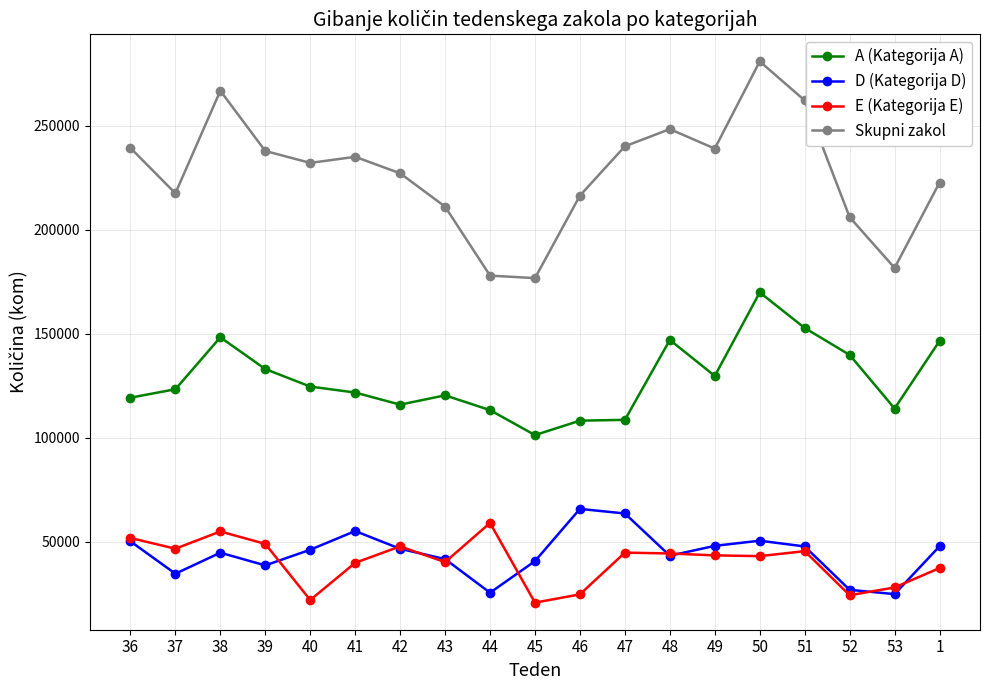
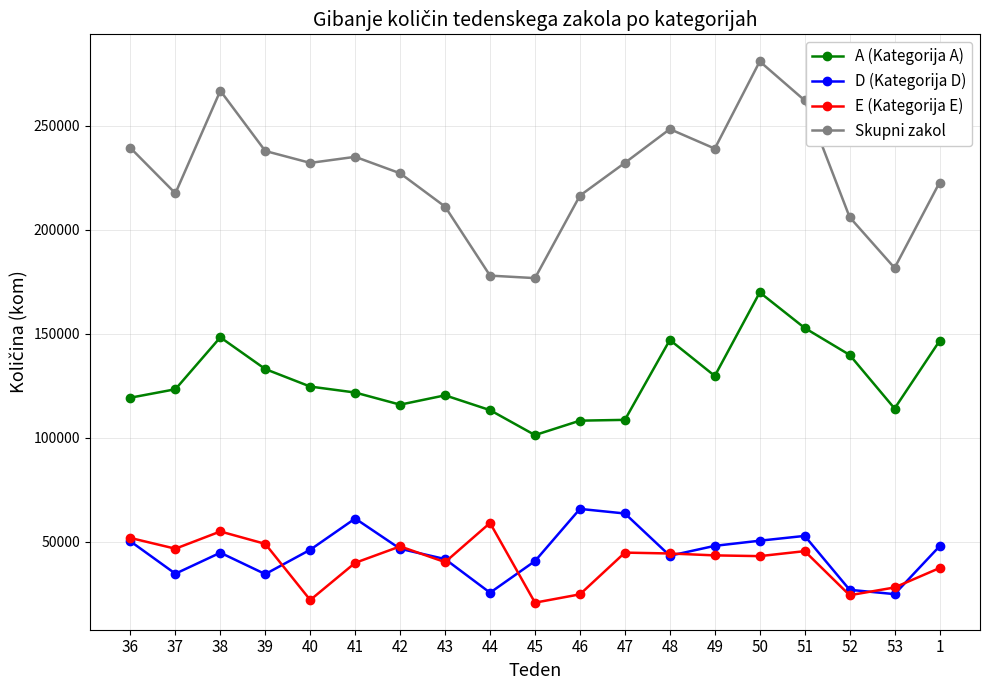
  {
    "A (Kategorija A)": {
      "36": 119000,
      "37": 123000,
      "38": 148000,
      "39": 133000,
      "40": 125000,
      "41": 122000,
      "42": 116000,
      "43": 120000,
      "44": 113000,
      "45": 101000,
      "46": 108000,
      "47": 109000,
      "48": 147000,
      "49": 130000,
      "50": 170000,
      "51": 153000,
      "52": 140000,
      "53": 114000,
      "1": 147000
    },
    "D (Kategorija D)": {
      "36": 50000,
      "37": 35000,
      "38": 45000,
-     "39": 39000,
+     "39": 34000,
      "40": 46000,
-     "41": 55000,
+     "41": 61000,
      "43": 42000,
      "44": 25000,
      "45": 41000,
      "46": 66000,
      "47": 64000,
      "49": 48000,
      "50": 50000,
-     "51": 48000,
+     "51": 53000,
      "52": 27000,
      "53": 25000,
      "1": 48000
    },
    "E (Kategorija E)": {
      "36": 52000,
      "37": 47000,
      "38": 55000,
      "39": 49000,
      "40": 22000,
      "41": 40000,
      "43": 40000,
      "44": 59000,
      "45": 21000,
      "46": 25000,
      "47": 45000,
      "49": 43000,
      "50": 43000,
      "51": 45000,
      "52": 24000,
      "53": 28000,
      "1": 37000
    },
    "Skupni zakol": {
      "36": 239000,
      "37": 218000,
      "38": 267000,
      "39": 238000,
      "40": 232000,
      "41": 235000,
      "42": 227000,
      "43": 211000,
      "44": 178000,
      "45": 177000,
      "46": 217000,
-     "47": 240000,
+     "47": 232000,
      "48": 248000,
      "49": 239000,
      "50": 281000,
      "51": 262000,
      "52": 206000,
      "53": 182000,
      "1": 223000
    }
  }
